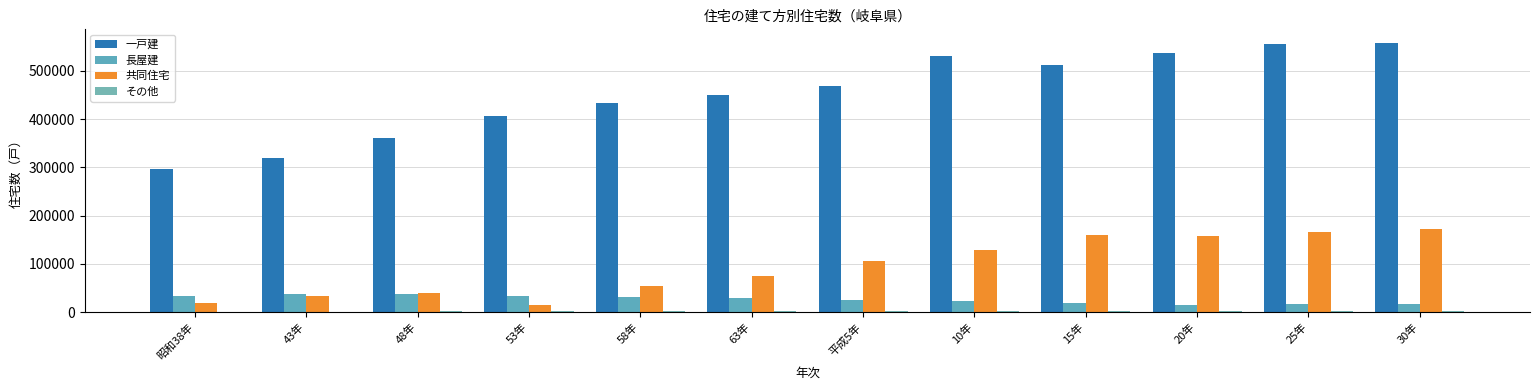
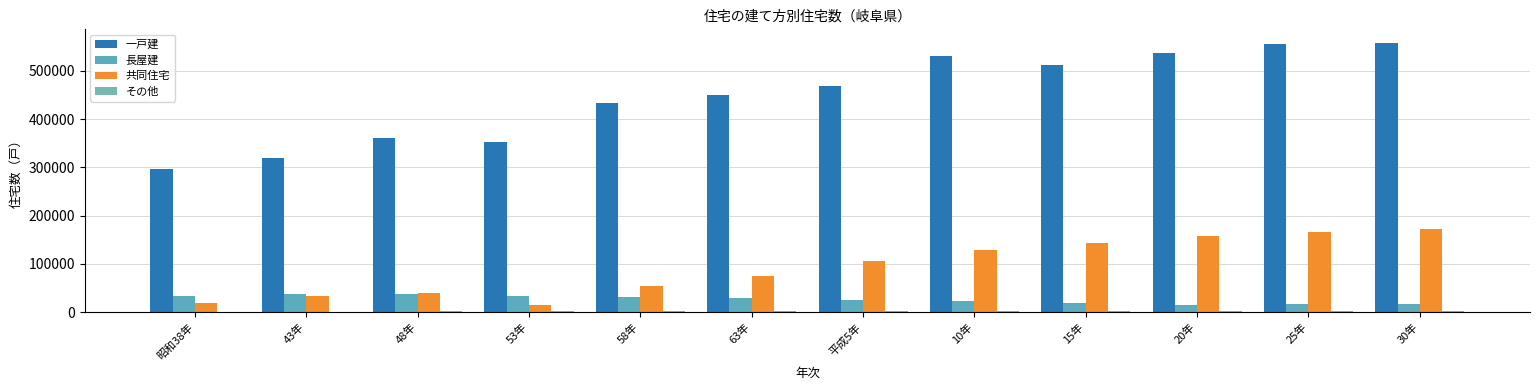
  {
    "一戸建": {
      "昭和38年": 300000,
      "43年": 320000,
      "48年": 360000,
-     "53年": 410000,
+     "53年": 350000,
      "58年": 430000,
      "63年": 450000,
      "平成5年": 470000,
      "10年": 530000,
      "15年": 510000,
      "20年": 540000,
      "25年": 560000,
      "30年": 560000
    },
    "共同住宅": {
      "昭和38年": 20000,
      "43年": 30000,
      "48年": 40000,
      "53年": 20000,
      "58年": 50000,
      "63年": 70000,
      "平成5年": 110000,
      "10年": 130000,
-     "15年": 160000,
+     "15年": 140000,
      "20年": 160000,
      "25年": 170000,
      "30年": 170000
    }
  }
